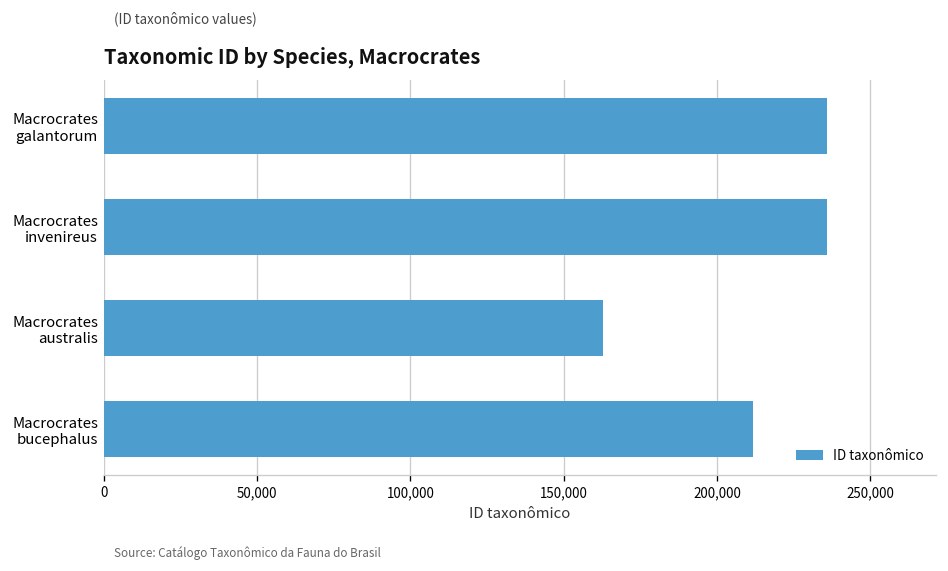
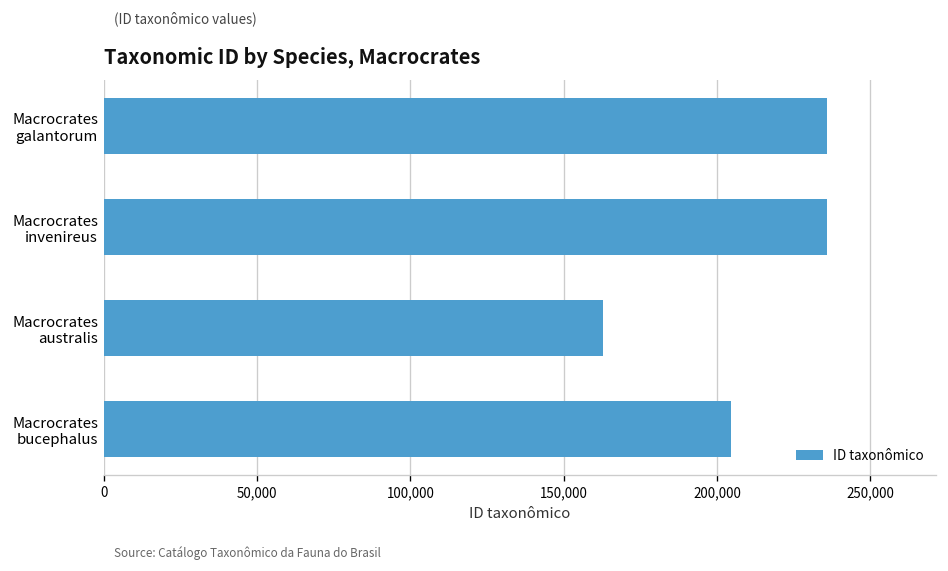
  {
    "Macrocrates galantorum": "236,000",
    "Macrocrates invenireus": "236,000",
    "Macrocrates australis": "163,000",
-   "Macrocrates bucephalus": "212,000"
+   "Macrocrates bucephalus": "205,000"
  }
